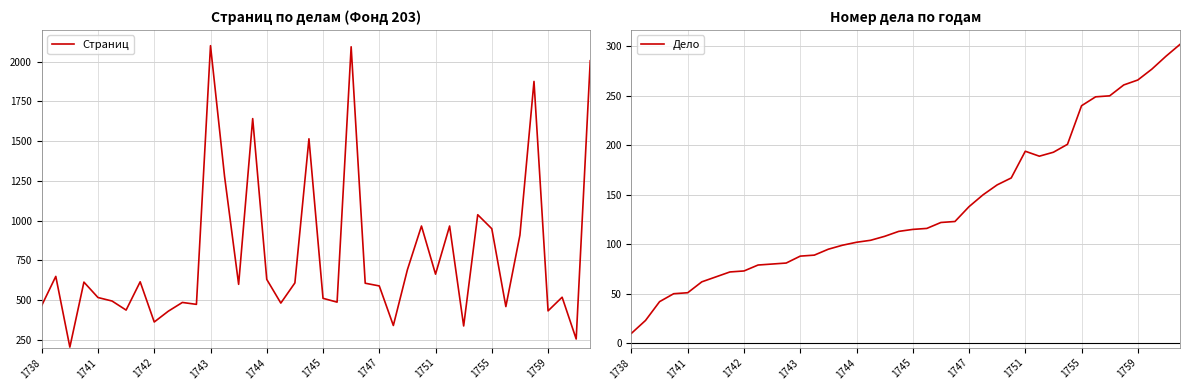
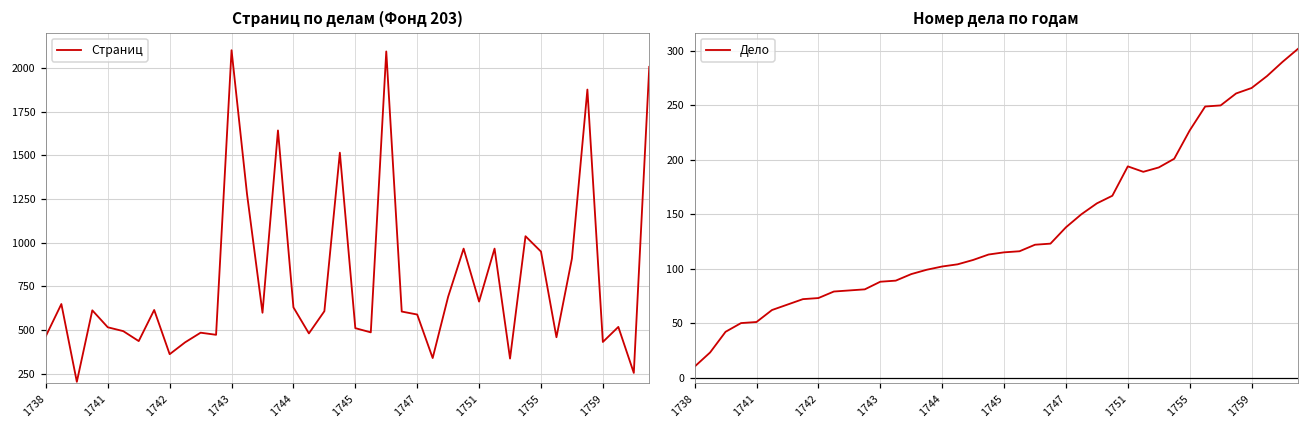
  {
    "Страниц по делам (Фонд 203)": {
      "1738": 470,
      "1747": 590,
      "1751": 660,
      "1755": 950
    },
    "Номер дела по годам": {
      "1738": 10,
      "1747": 140,
      "1751": 190,
-     "1755": 240
+     "1755": 230
    }
  }
